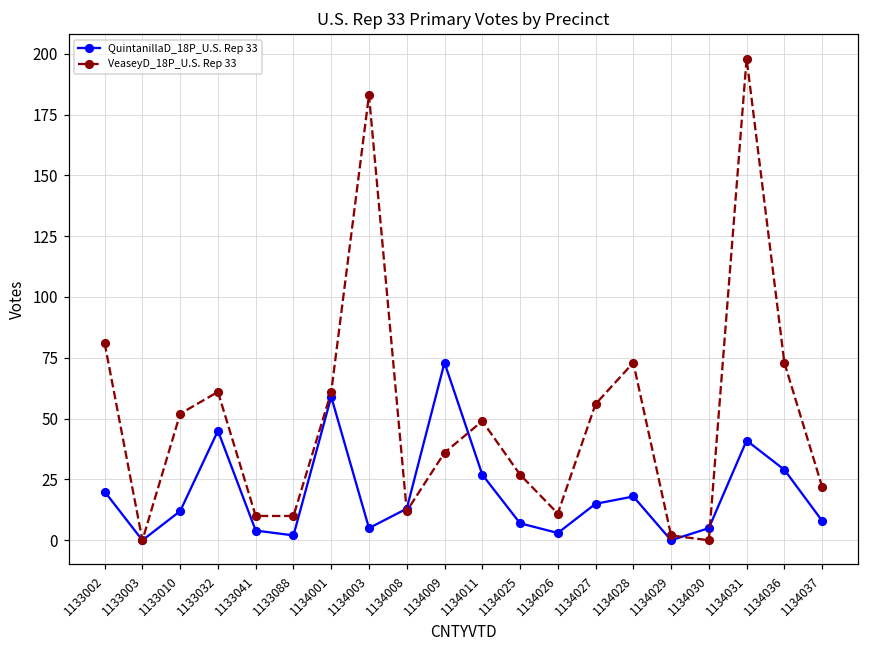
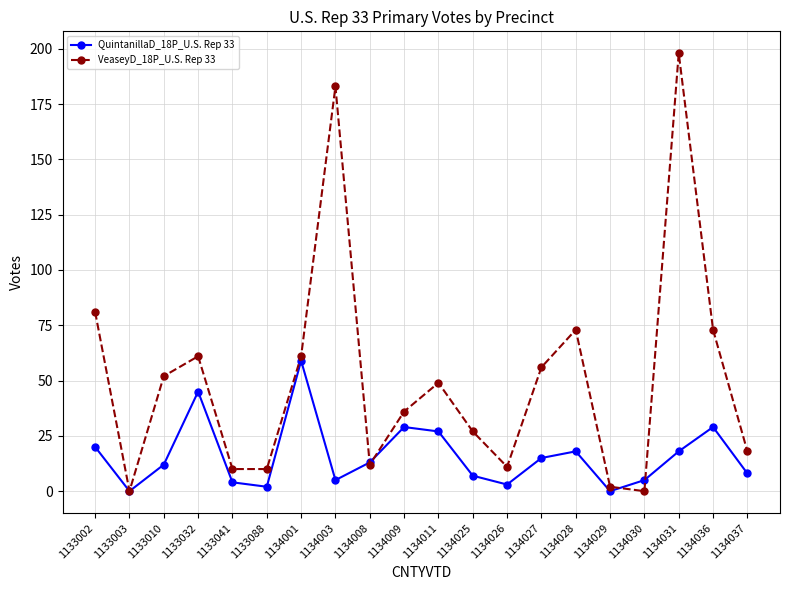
  {
    "QuintanillaD_18P_U.S. Rep 33": {
      "1133002": 20,
      "1133010": 12,
      "1133032": 45,
      "1133041": 4,
      "1133088": 2,
      "1134001": 59,
      "1134003": 5,
-     "1134009": 73,
+     "1134009": 29,
      "1134011": 27,
      "1134025": 7,
      "1134026": 3,
      "1134027": 15,
      "1134028": 18,
      "1134029": 0,
      "1134030": 5,
-     "1134031": 41,
+     "1134031": 18,
      "1134036": 29,
      "1134037": 8
    },
    "VeaseyD_18P_U.S. Rep 33": {
      "1133002": 81,
      "1133010": 52,
      "1133032": 61,
      "1133041": 10,
      "1133088": 10,
      "1134001": 61,
      "1134003": 183,
      "1134009": 36,
      "1134011": 49,
      "1134025": 27,
      "1134026": 11,
      "1134027": 56,
      "1134028": 73,
      "1134029": 2,
      "1134030": 0,
      "1134031": 198,
      "1134036": 73,
-     "1134037": 22
+     "1134037": 18
    }
  }
